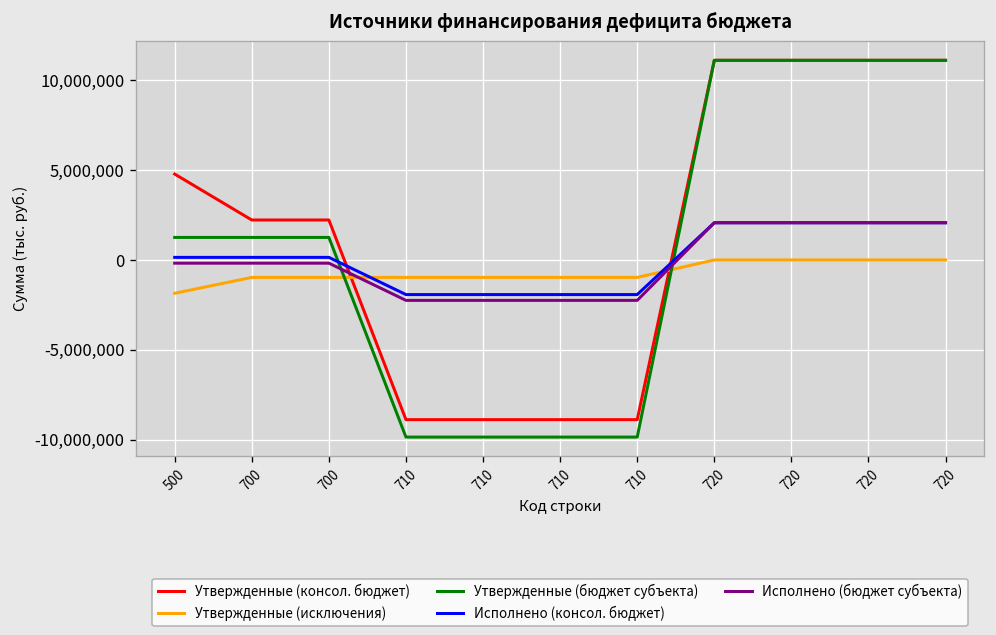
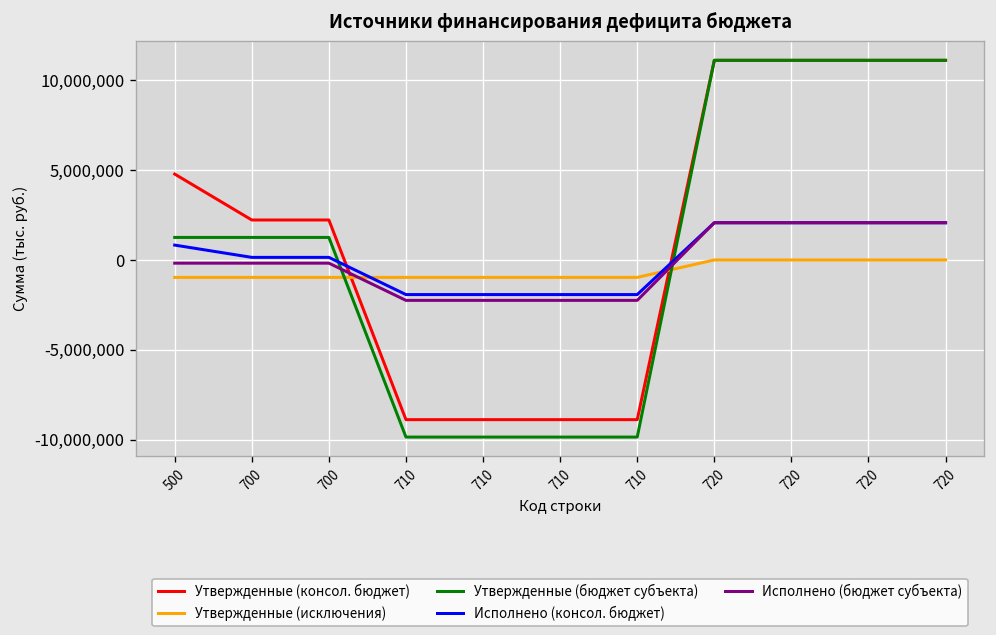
  {
    "Утвержденные (консол. бюджет)": {
      "500": "4,800,000"
    },
    "Утвержденные (исключения)": {
-     "500": "-1,900,000"
+     "500": "-1,000,000"
    },
    "Утвержденные (бюджет субъекта)": {
      "500": "1,300,000"
    },
    "Исполнено (консол. бюджет)": {
-     "500": "100,000"
+     "500": "800,000"
    },
    "Исполнено (бюджет субъекта)": {
      "500": "-200,000"
    }
  }
